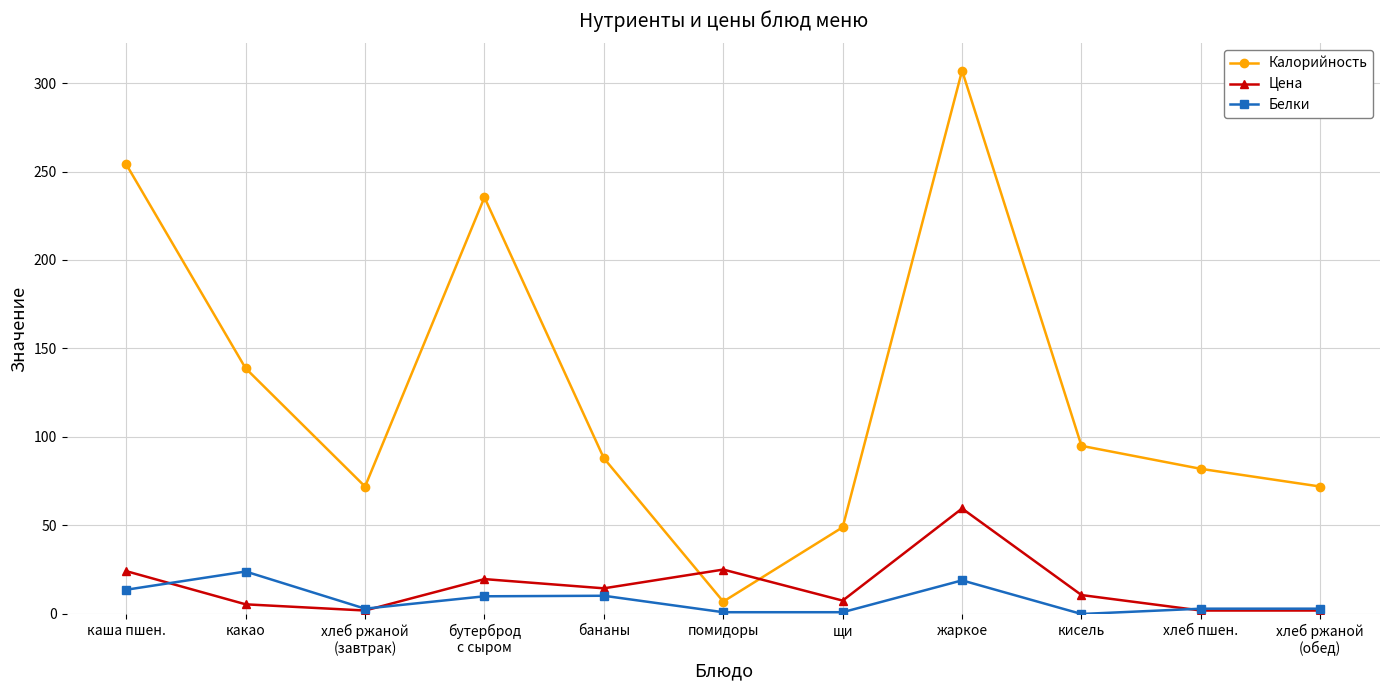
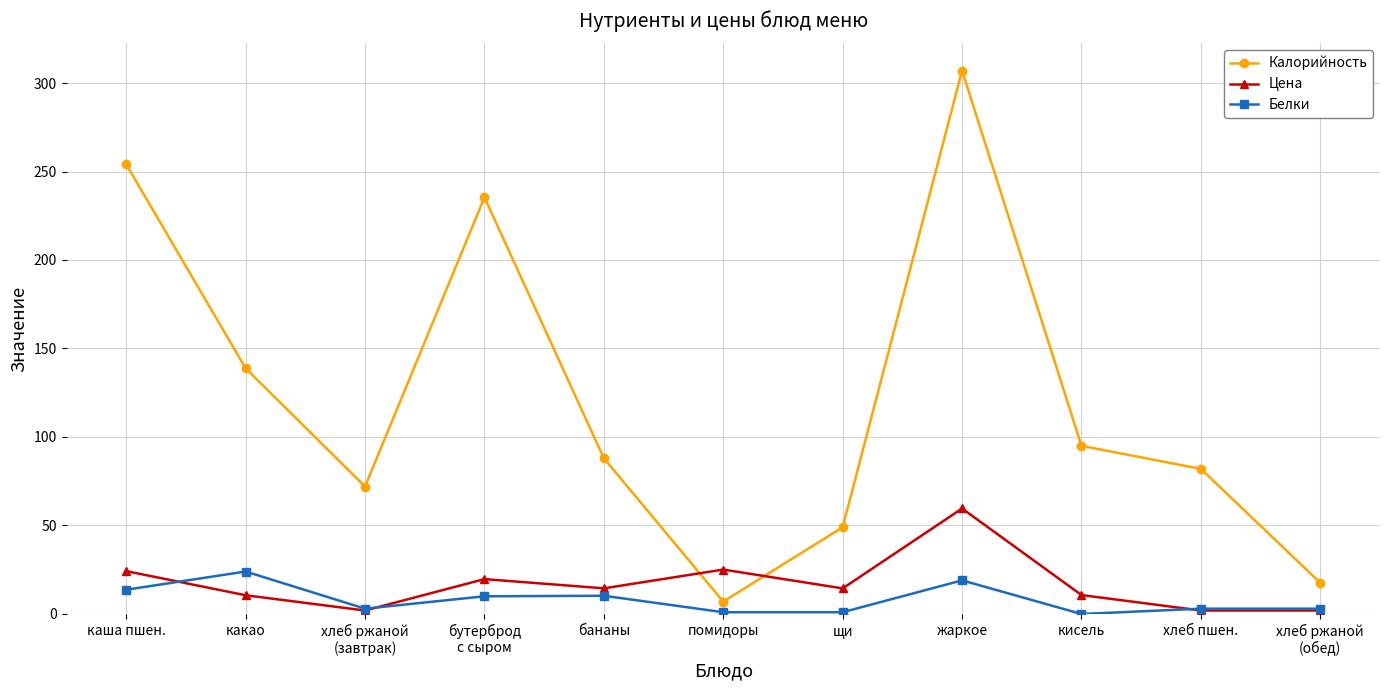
  {
    "Калорийность": {
      "каша пшен.": 254,
      "какао": 139,
      "хлеб ржаной (завтрак)": 72,
      "бутерброд с сыром": 235,
      "бананы": 88,
      "помидоры": 7,
      "щи": 49,
      "жаркое": 307,
      "кисель": 95,
      "хлеб пшен.": 82,
-     "хлеб ржаной (обед)": 72
+     "хлеб ржаной (обед)": 18
    },
    "Цена": {
      "каша пшен.": 24,
-     "какао": 5,
+     "какао": 11,
      "бутерброд с сыром": 20,
      "бананы": 15,
      "помидоры": 25,
-     "щи": 8,
+     "щи": 14,
      "жаркое": 60,
      "кисель": 11
    },
    "Белки": {
      "каша пшен.": 14,
      "какао": 24,
      "бутерброд с сыром": 10,
      "бананы": 10,
      "помидоры": 1,
      "щи": 1,
      "жаркое": 19,
      "кисель": 0
    }
  }
